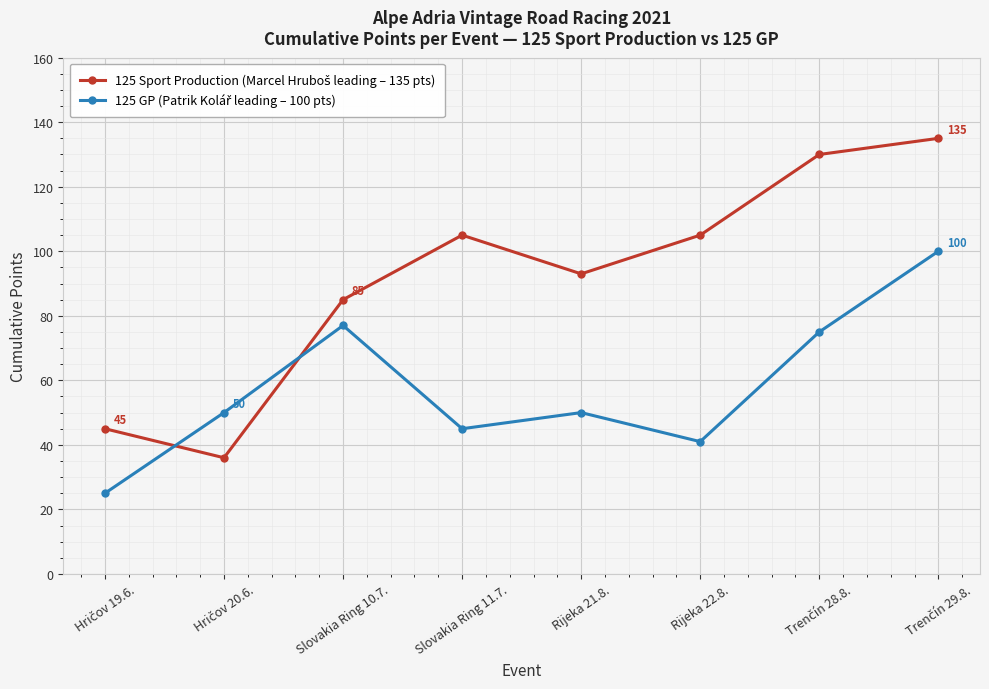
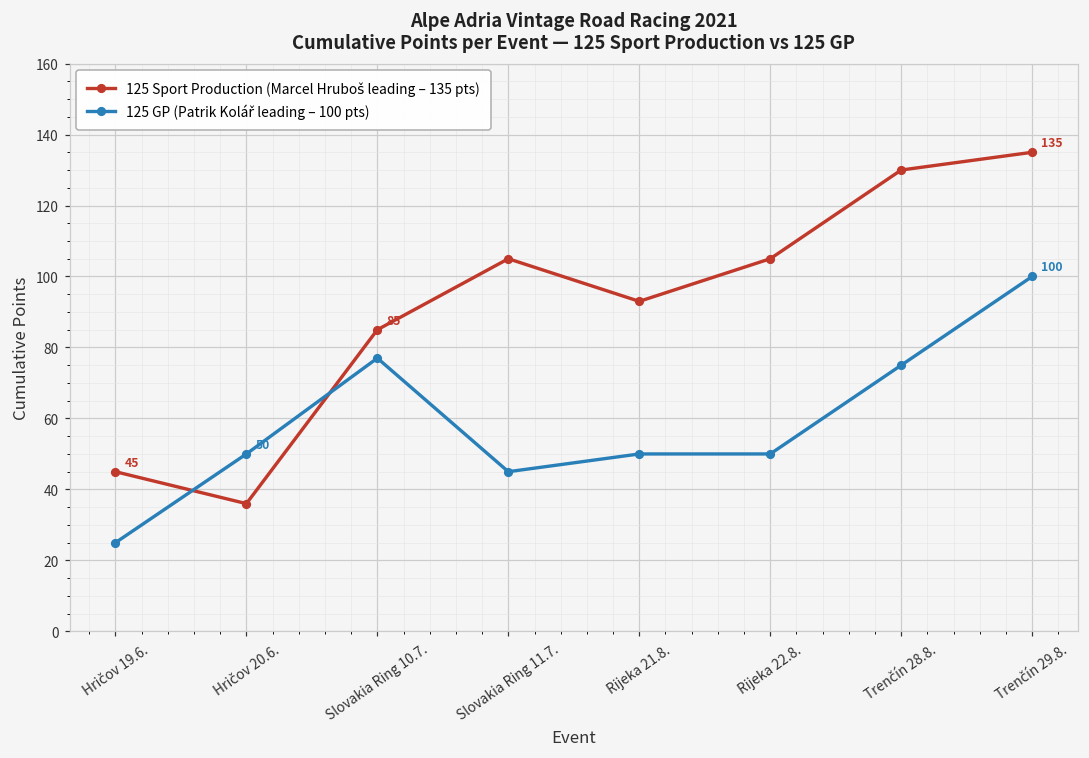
  {
    "125 Sport Production (Marcel Hruboš leading – 135 pts)": {
      "Hričov 19.6.": 45,
      "Slovakia Ring 10.7.": 85,
      "Trenčín 29.8.": 135
    },
    "125 GP (Patrik Kolář leading – 100 pts)": {
      "Hričov 19.6.": 25,
      "Slovakia Ring 10.7.": 77,
      "Slovakia Ring 11.7.": 45,
      "Rijeka 21.8.": 50,
-     "Rijeka 22.8.": 41,
+     "Rijeka 22.8.": 50,
      "Trenčín 28.8.": 75
    }
  }
